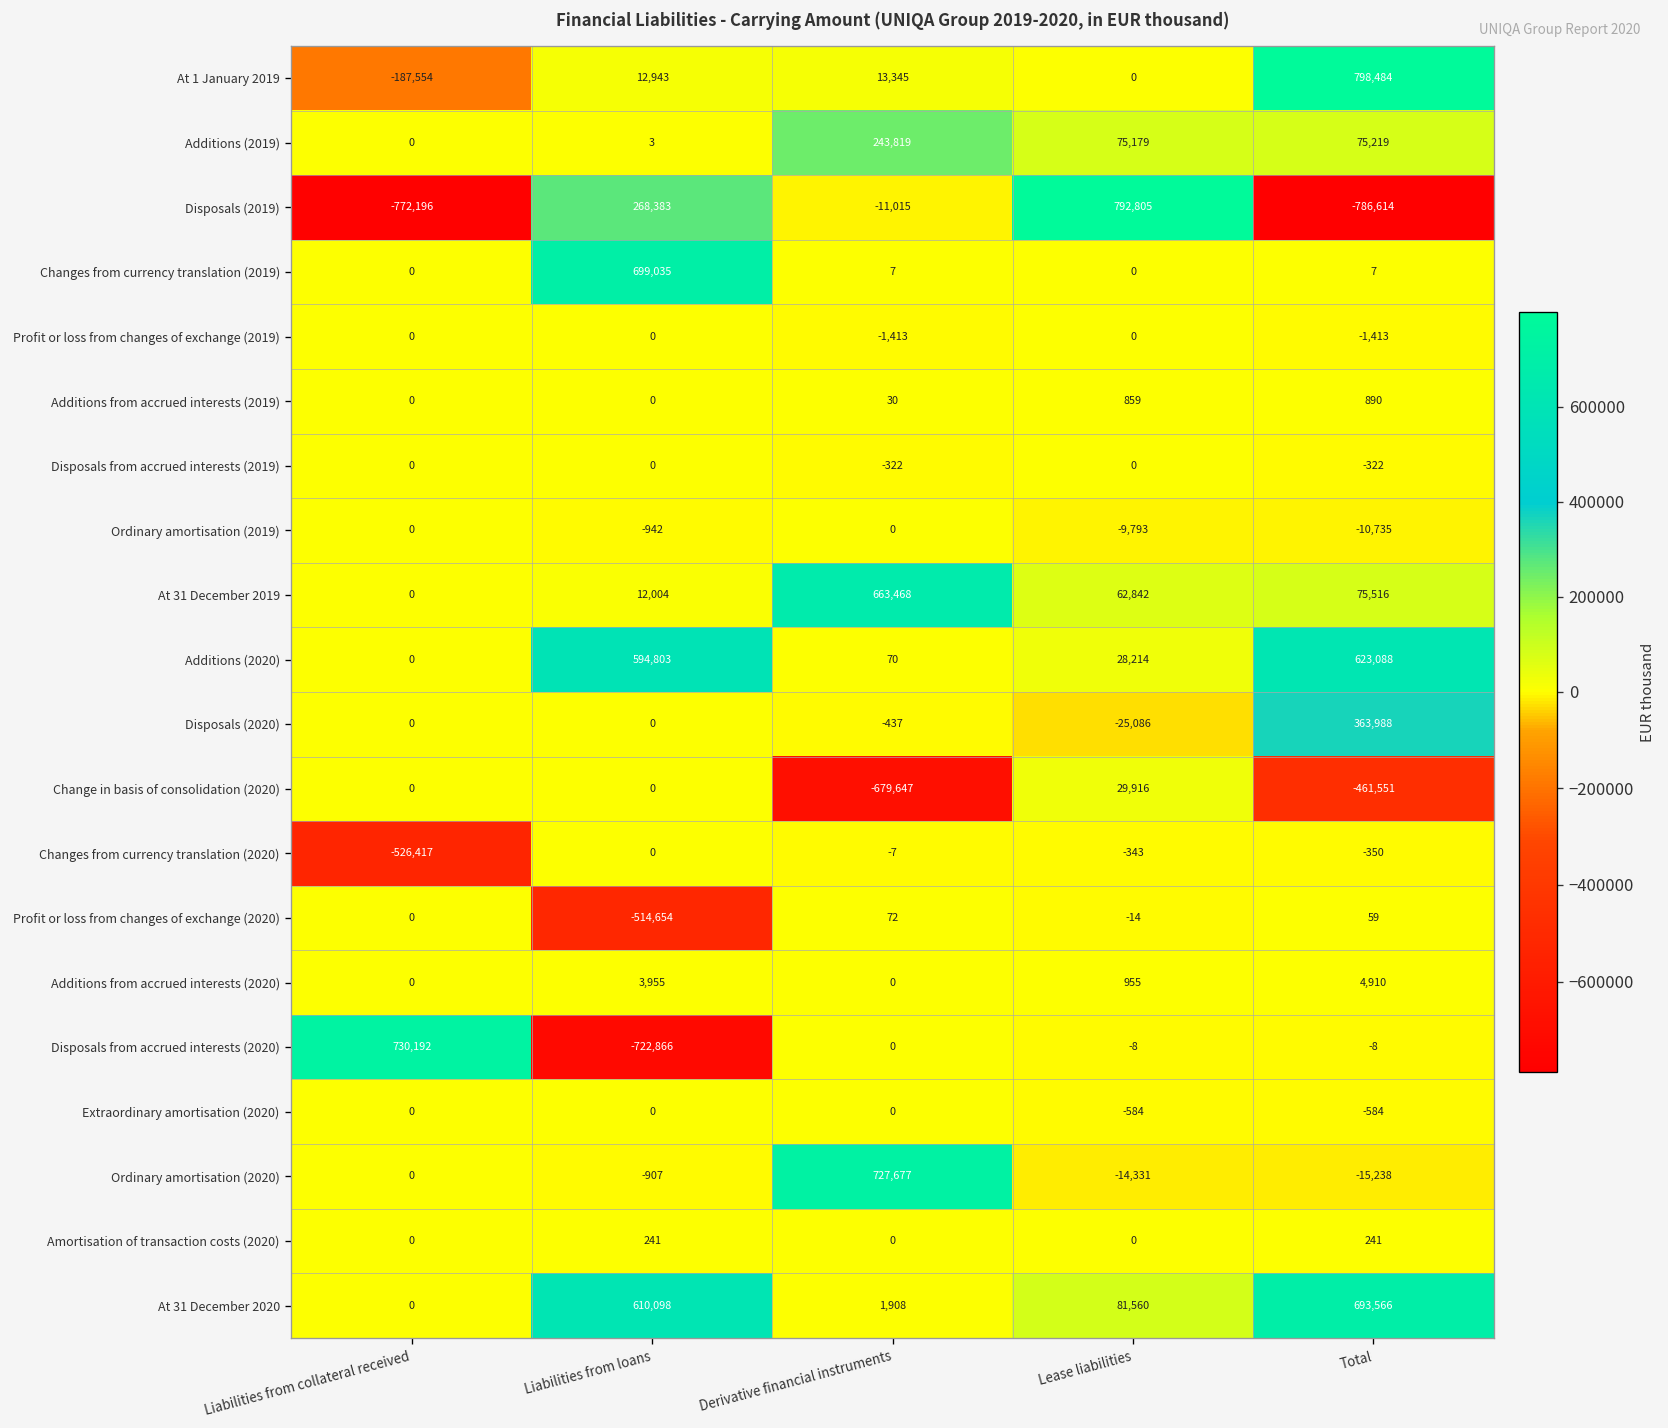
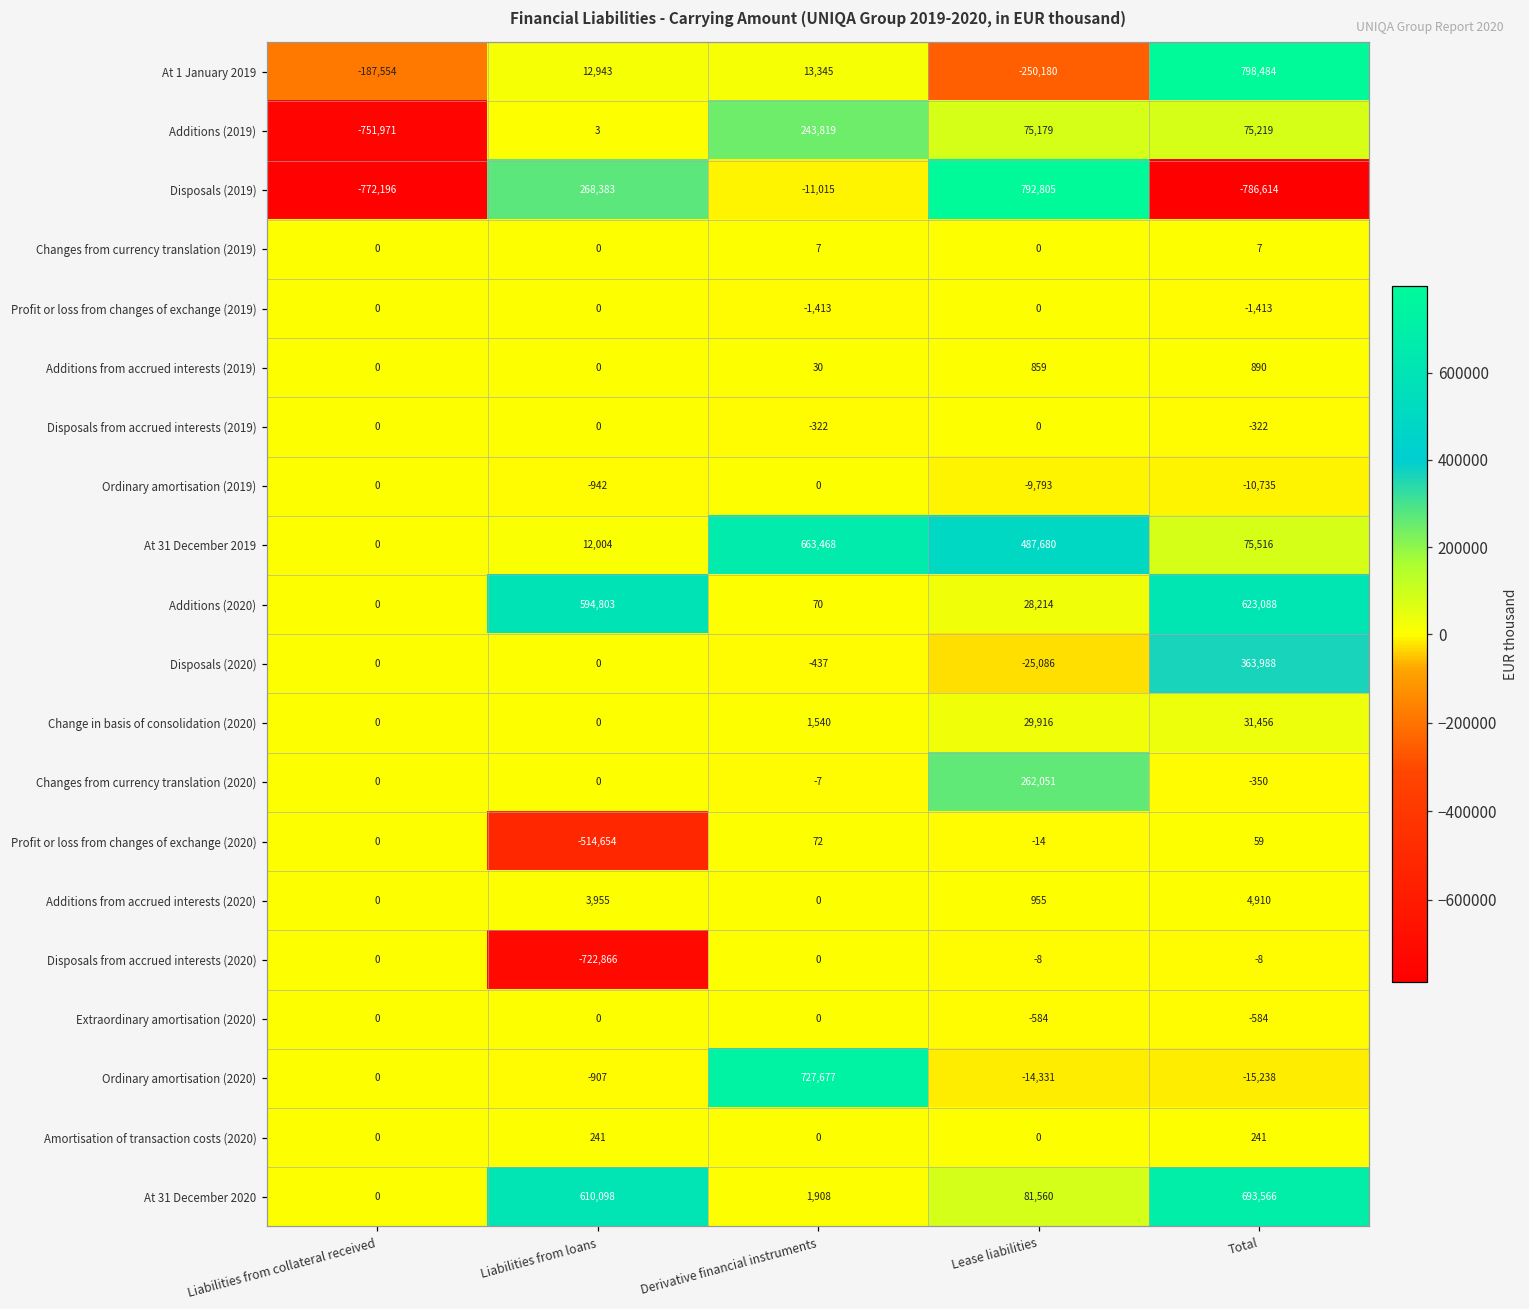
  {
    "At 1 January 2019": {
      "Liabilities from collateral received": "-187,554",
      "Liabilities from loans": "12,943",
      "Derivative financial instruments": "13,345",
-     "Lease liabilities": "0",
+     "Lease liabilities": "-250,180",
      "Total": "798,484"
    },
    "Additions (2019)": {
-     "Liabilities from collateral received": "0",
+     "Liabilities from collateral received": "-751,971",
      "Liabilities from loans": "3",
      "Derivative financial instruments": "243,819",
      "Lease liabilities": "75,179",
      "Total": "75,219"
    },
    "Disposals (2019)": {
      "Liabilities from collateral received": "-772,196",
      "Liabilities from loans": "268,383",
      "Derivative financial instruments": "-11,015",
      "Lease liabilities": "792,805",
      "Total": "-786,614"
    },
    "Changes from currency translation (2019)": {
      "Liabilities from collateral received": "0",
-     "Liabilities from loans": "699,035",
+     "Liabilities from loans": "0",
      "Derivative financial instruments": "7",
      "Lease liabilities": "0",
      "Total": "7"
    },
    "Profit or loss from changes of exchange (2019)": {
      "Liabilities from collateral received": "0",
      "Liabilities from loans": "0",
      "Derivative financial instruments": "-1,413",
      "Lease liabilities": "0",
      "Total": "-1,413"
    },
    "Additions from accrued interests (2019)": {
      "Liabilities from collateral received": "0",
      "Liabilities from loans": "0",
      "Derivative financial instruments": "30",
      "Lease liabilities": "859",
      "Total": "890"
    },
    "Disposals from accrued interests (2019)": {
      "Liabilities from collateral received": "0",
      "Liabilities from loans": "0",
      "Derivative financial instruments": "-322",
      "Lease liabilities": "0",
      "Total": "-322"
    },
    "Ordinary amortisation (2019)": {
      "Liabilities from collateral received": "0",
      "Liabilities from loans": "-942",
      "Derivative financial instruments": "0",
      "Lease liabilities": "-9,793",
      "Total": "-10,735"
    },
    "At 31 December 2019": {
      "Liabilities from collateral received": "0",
      "Liabilities from loans": "12,004",
      "Derivative financial instruments": "663,468",
-     "Lease liabilities": "62,842",
+     "Lease liabilities": "487,680",
      "Total": "75,516"
    },
    "Additions (2020)": {
      "Liabilities from collateral received": "0",
      "Liabilities from loans": "594,803",
      "Derivative financial instruments": "70",
      "Lease liabilities": "28,214",
      "Total": "623,088"
    },
    "Disposals (2020)": {
      "Liabilities from collateral received": "0",
      "Liabilities from loans": "0",
      "Derivative financial instruments": "-437",
      "Lease liabilities": "-25,086",
      "Total": "363,988"
    },
    "Change in basis of consolidation (2020)": {
      "Liabilities from collateral received": "0",
      "Liabilities from loans": "0",
-     "Derivative financial instruments": "-679,647",
+     "Derivative financial instruments": "1,540",
      "Lease liabilities": "29,916",
-     "Total": "-461,551"
+     "Total": "31,456"
    },
    "Changes from currency translation (2020)": {
-     "Liabilities from collateral received": "-526,417",
+     "Liabilities from collateral received": "0",
      "Liabilities from loans": "0",
      "Derivative financial instruments": "-7",
-     "Lease liabilities": "-343",
+     "Lease liabilities": "262,051",
      "Total": "-350"
    },
    "Profit or loss from changes of exchange (2020)": {
      "Liabilities from collateral received": "0",
      "Liabilities from loans": "-514,654",
      "Derivative financial instruments": "72",
      "Lease liabilities": "-14",
      "Total": "59"
    },
    "Additions from accrued interests (2020)": {
      "Liabilities from collateral received": "0",
      "Liabilities from loans": "3,955",
      "Derivative financial instruments": "0",
      "Lease liabilities": "955",
      "Total": "4,910"
    },
    "Disposals from accrued interests (2020)": {
-     "Liabilities from collateral received": "730,192",
+     "Liabilities from collateral received": "0",
      "Liabilities from loans": "-722,866",
      "Derivative financial instruments": "0",
      "Lease liabilities": "-8",
      "Total": "-8"
    },
    "Extraordinary amortisation (2020)": {
      "Liabilities from collateral received": "0",
      "Liabilities from loans": "0",
      "Derivative financial instruments": "0",
      "Lease liabilities": "-584",
      "Total": "-584"
    },
    "Ordinary amortisation (2020)": {
      "Liabilities from collateral received": "0",
      "Liabilities from loans": "-907",
      "Derivative financial instruments": "727,677",
      "Lease liabilities": "-14,331",
      "Total": "-15,238"
    },
    "Amortisation of transaction costs (2020)": {
      "Liabilities from collateral received": "0",
      "Liabilities from loans": "241",
      "Derivative financial instruments": "0",
      "Lease liabilities": "0",
      "Total": "241"
    },
    "At 31 December 2020": {
      "Liabilities from collateral received": "0",
      "Liabilities from loans": "610,098",
      "Derivative financial instruments": "1,908",
      "Lease liabilities": "81,560",
      "Total": "693,566"
    }
  }
